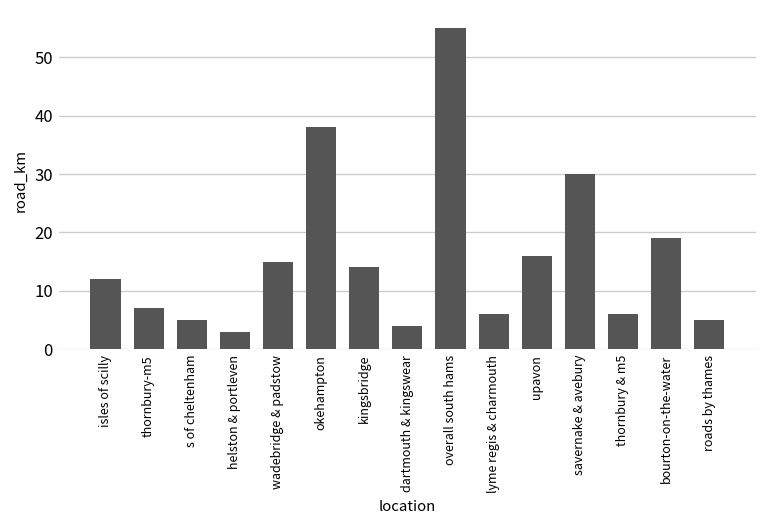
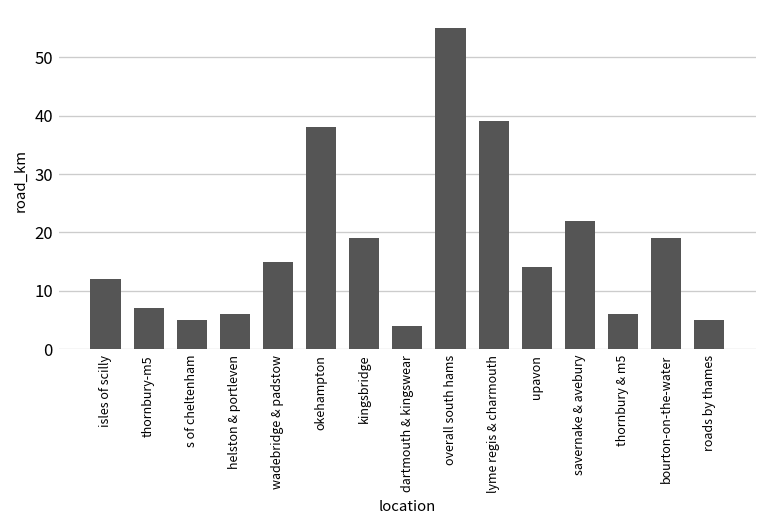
  {
    "isles of scilly": 12,
    "thornbury-m5": 7,
    "s of cheltenham": 5,
-   "helston & portleven": 3,
+   "helston & portleven": 6,
    "wadebridge & padstow": 15,
    "okehampton": 38,
-   "kingsbridge": 14,
+   "kingsbridge": 19,
    "dartmouth & kingswear": 4,
    "overall south hams": 55,
-   "lyme regis & charmouth": 6,
-   "upavon": 16,
-   "savernake & avebury": 30,
+   "lyme regis & charmouth": 39,
+   "upavon": 14,
+   "savernake & avebury": 22,
    "thornbury & m5": 6,
    "bourton-on-the-water": 19,
    "roads by thames": 5
  }
